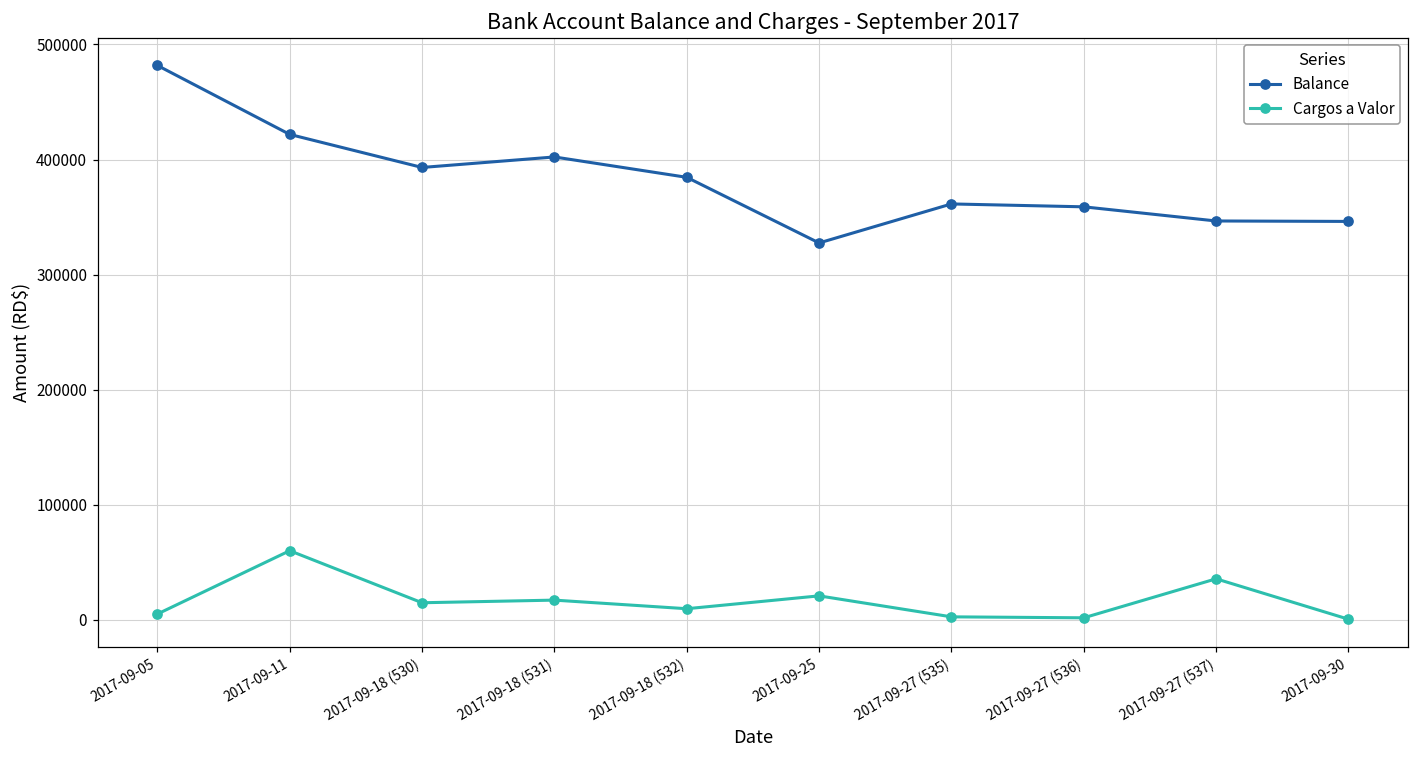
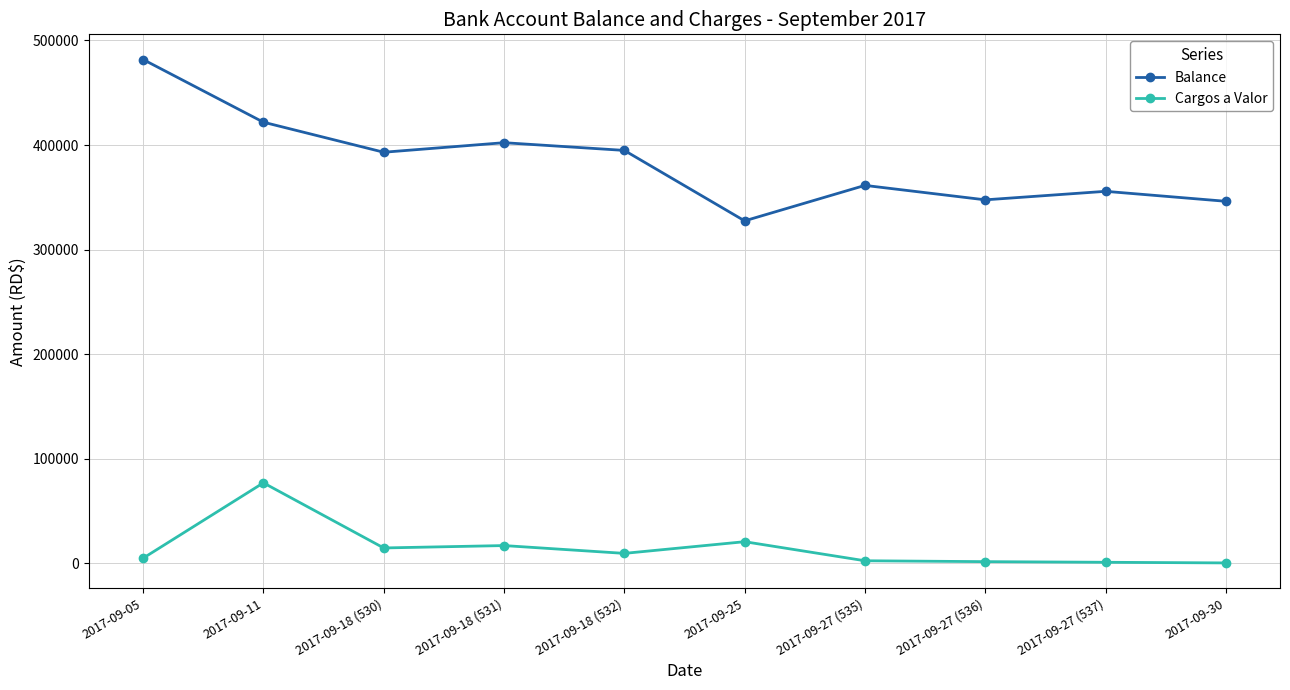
  {
    "Balance": {
      "2017-09-05": 482000,
      "2017-09-11": 422000,
      "2017-09-18 (530)": 393000,
      "2017-09-18 (531)": 402000,
-     "2017-09-18 (532)": 385000,
+     "2017-09-18 (532)": 395000,
      "2017-09-25": 327000,
      "2017-09-27 (535)": 361000,
-     "2017-09-27 (536)": 359000,
-     "2017-09-27 (537)": 347000,
+     "2017-09-27 (536)": 348000,
+     "2017-09-27 (537)": 356000,
      "2017-09-30": 346000
    },
    "Cargos a Valor": {
      "2017-09-05": 5000,
-     "2017-09-11": 60000,
+     "2017-09-11": 77000,
      "2017-09-18 (530)": 15000,
      "2017-09-18 (531)": 17000,
      "2017-09-18 (532)": 10000,
      "2017-09-25": 21000,
      "2017-09-27 (535)": 2000,
      "2017-09-27 (536)": 2000,
-     "2017-09-27 (537)": 36000,
+     "2017-09-27 (537)": 1000,
      "2017-09-30": 0
    }
  }
